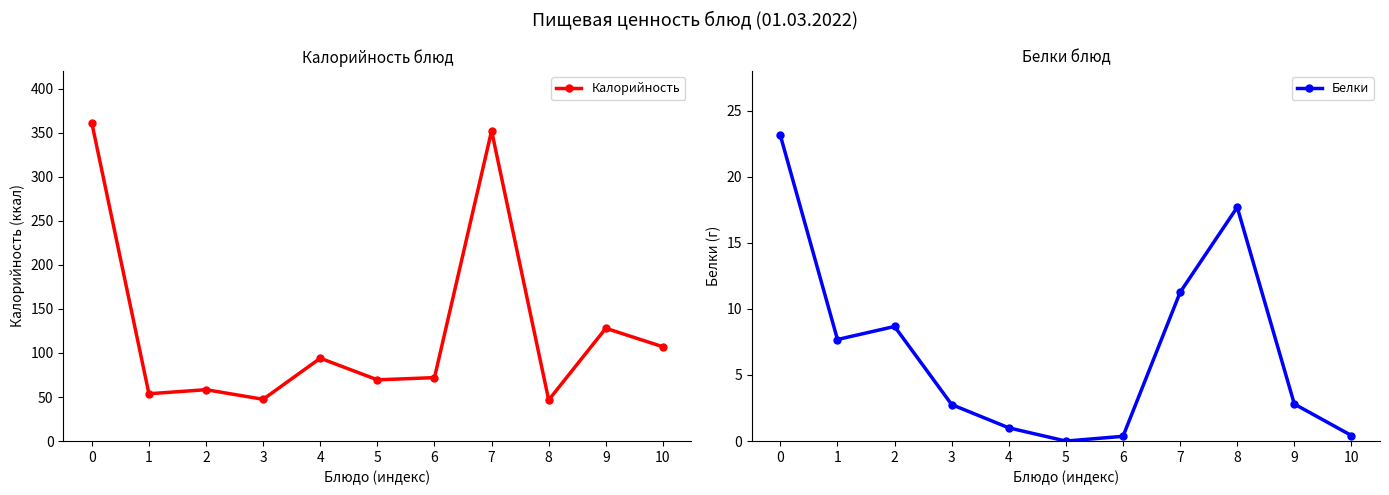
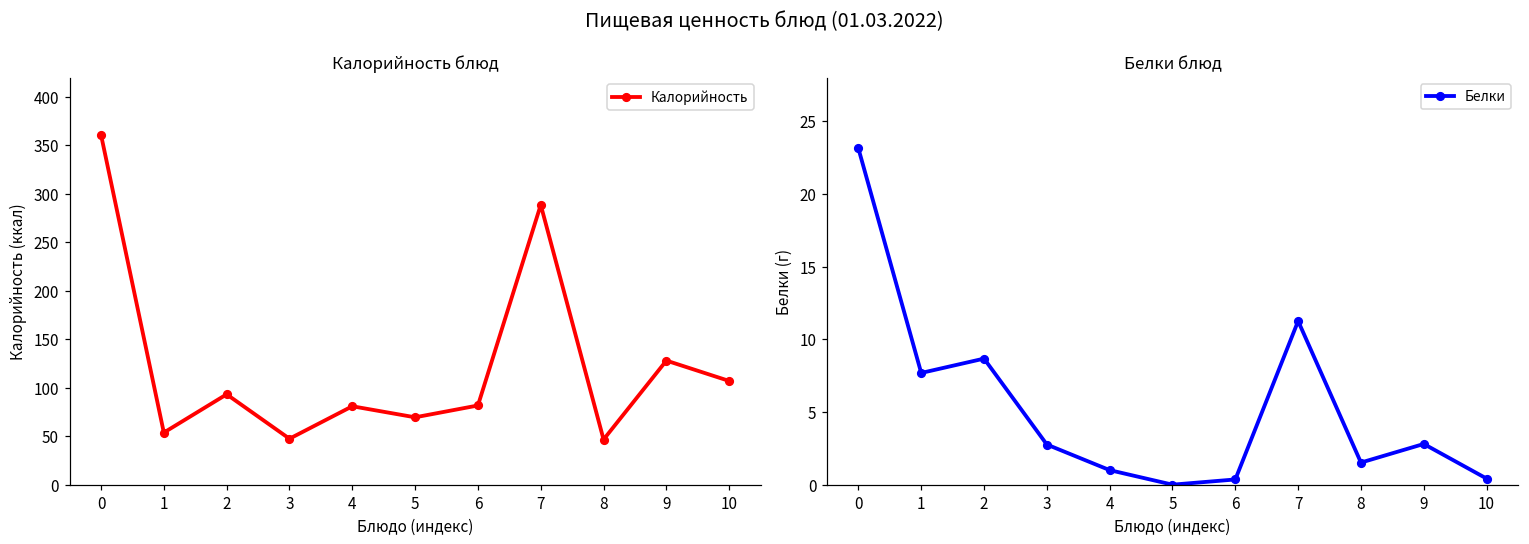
  {
    "Калорийность блюд": {
      "0": 360,
      "1": 50,
-     "2": 60,
+     "2": 90,
      "3": 50,
-     "4": 90,
+     "4": 80,
      "5": 70,
-     "6": 70,
-     "7": 350,
+     "6": 80,
+     "7": 290,
      "8": 50,
      "9": 130,
      "10": 110
    },
    "Белки блюд": {
      "0": 23.1,
      "1": 7.7,
      "2": 8.7,
      "3": 2.8,
      "4": 1.0,
      "5": 0.0,
      "6": 0.4,
      "7": 11.3,
-     "8": 17.7,
+     "8": 1.5,
      "9": 2.8,
      "10": 0.4
    }
  }
